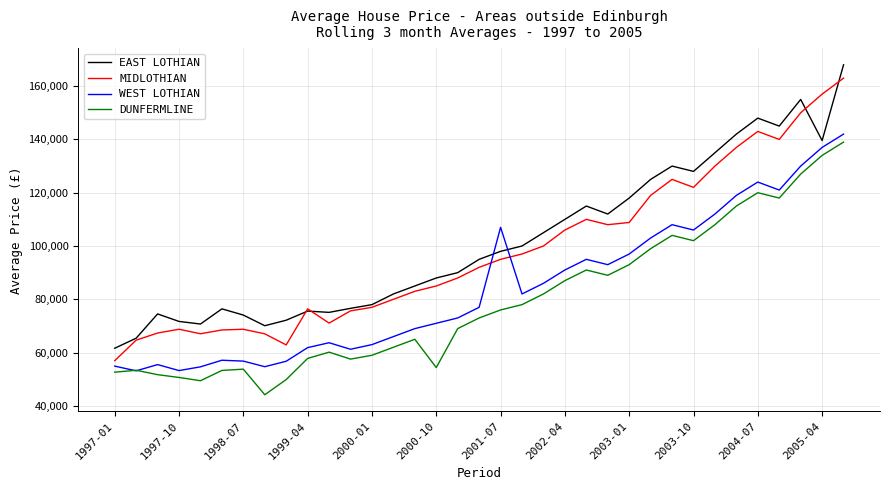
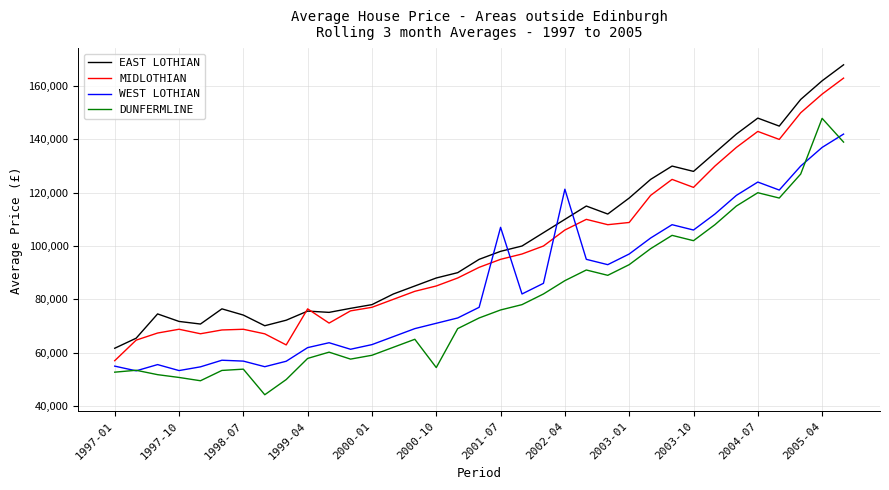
  {
    "EAST LOTHIAN": {
      "1997-01": "62,000",
      "1997-10": "72,000",
      "1998-07": "74,000",
      "2000-01": "78,000",
      "2000-10": "88,000",
      "2001-07": "98,000",
      "2002-04": "110,000",
      "2003-01": "118,000",
      "2003-10": "128,000",
      "2004-07": "148,000",
-     "2005-04": "140,000"
+     "2005-04": "162,000"
    },
    "MIDLOTHIAN": {
      "1997-01": "57,000",
      "1997-10": "69,000",
      "1998-07": "69,000",
      "2000-01": "77,000",
      "2000-10": "85,000",
      "2001-07": "95,000",
      "2002-04": "106,000",
      "2003-01": "109,000",
      "2003-10": "122,000",
      "2004-07": "143,000",
      "2005-04": "157,000"
    },
    "WEST LOTHIAN": {
      "1997-01": "55,000",
      "1997-10": "53,000",
      "1998-07": "57,000",
      "1999-04": "62,000",
      "2000-01": "63,000",
      "2000-10": "71,000",
      "2001-07": "107,000",
-     "2002-04": "91,000",
+     "2002-04": "121,000",
      "2003-01": "97,000",
      "2003-10": "106,000",
      "2004-07": "124,000",
      "2005-04": "137,000"
    },
    "DUNFERMLINE": {
      "1997-01": "53,000",
      "1997-10": "51,000",
      "1998-07": "54,000",
      "1999-04": "58,000",
      "2000-01": "59,000",
      "2000-10": "54,000",
      "2001-07": "76,000",
      "2002-04": "87,000",
      "2003-01": "93,000",
      "2003-10": "102,000",
      "2004-07": "120,000",
-     "2005-04": "134,000"
+     "2005-04": "148,000"
    }
  }
